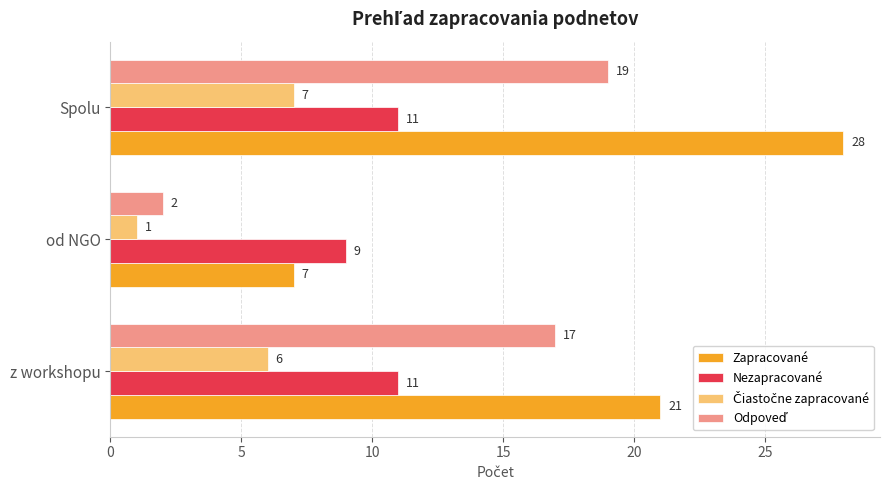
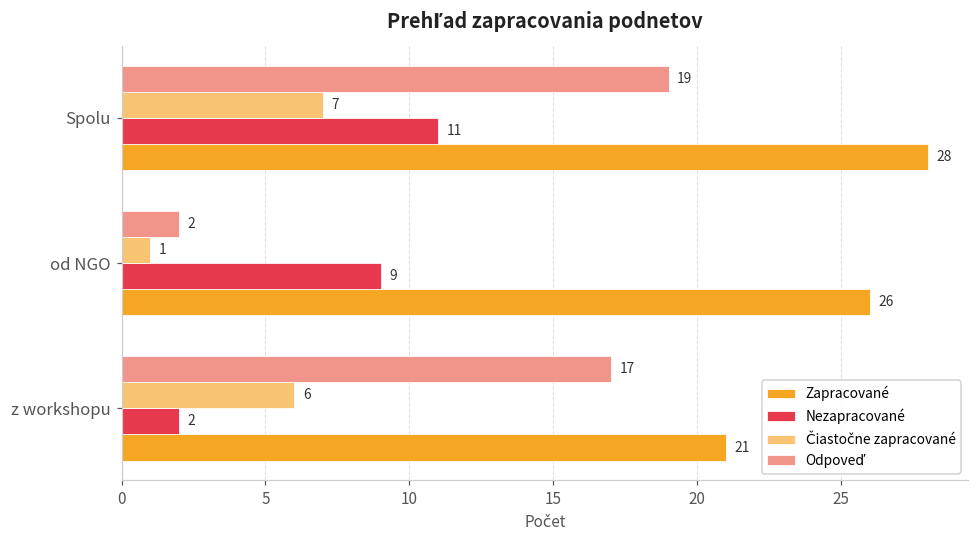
  {
    "Zapracované": {
      "Spolu": 28,
-     "od NGO": 7,
+     "od NGO": 26,
      "z workshopu": 21
    },
    "Nezapracované": {
      "Spolu": 11,
      "od NGO": 9,
-     "z workshopu": 11
+     "z workshopu": 2
    }
  }
